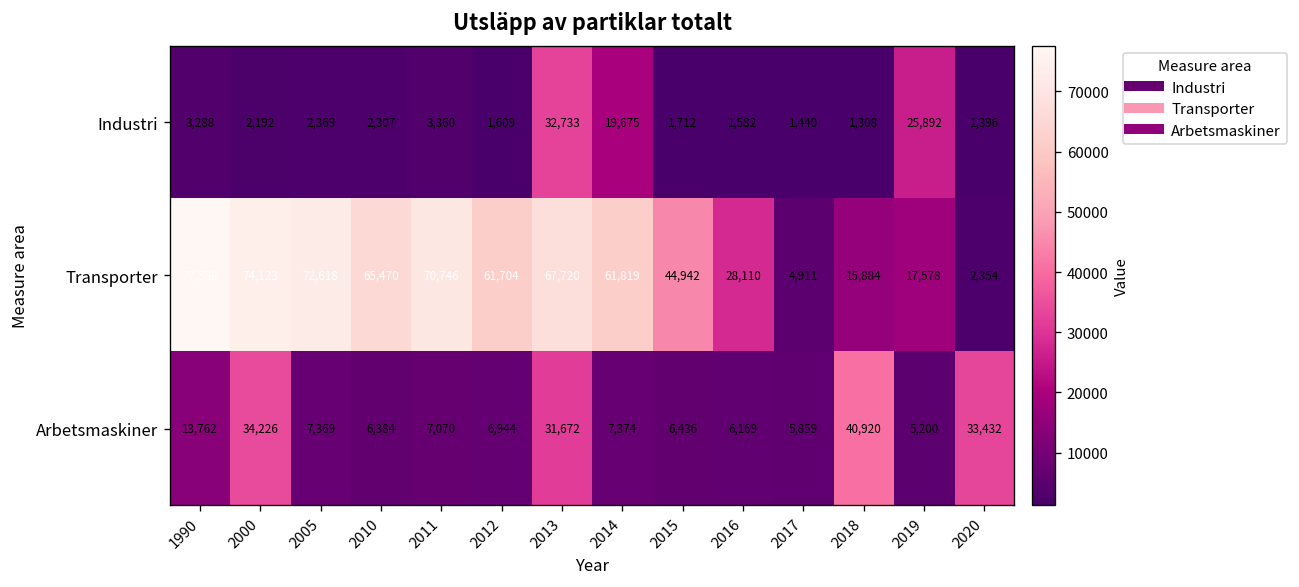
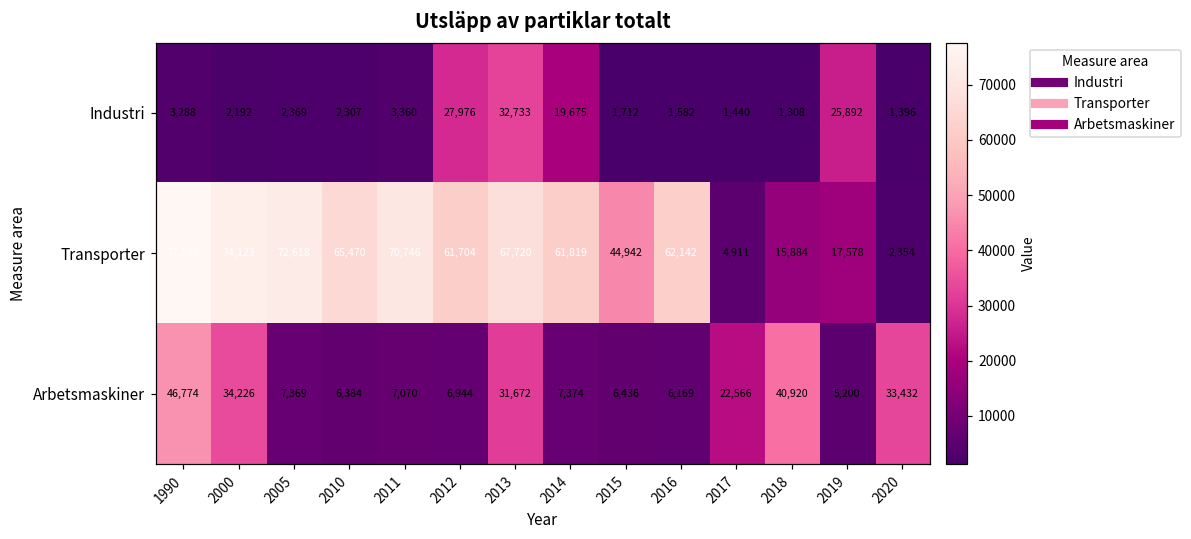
  {
    "Industri": {
      "1990": "3,288",
      "2000": "2,192",
      "2005": "2,369",
      "2010": "2,307",
      "2011": "3,360",
-     "2012": "1,609",
+     "2012": "27,976",
      "2013": "32,733",
      "2014": "19,675",
      "2015": "1,712",
      "2016": "1,582",
      "2017": "1,440",
      "2018": "1,308",
      "2019": "25,892",
      "2020": "1,396"
    },
    "Transporter": {
      "2012": "61,704",
      "2014": "61,819",
      "2015": "44,942",
-     "2016": "28,110",
+     "2016": "62,142",
      "2017": "4,911",
      "2018": "15,884",
      "2019": "17,578",
      "2020": "2,354"
    },
    "Arbetsmaskiner": {
-     "1990": "13,762",
+     "1990": "46,774",
      "2000": "34,226",
      "2005": "7,369",
      "2010": "6,384",
      "2011": "7,070",
      "2012": "6,944",
      "2013": "31,672",
      "2014": "7,374",
      "2015": "6,436",
      "2016": "6,169",
-     "2017": "5,859",
+     "2017": "22,566",
      "2018": "40,920",
      "2019": "5,200",
      "2020": "33,432"
    }
  }
